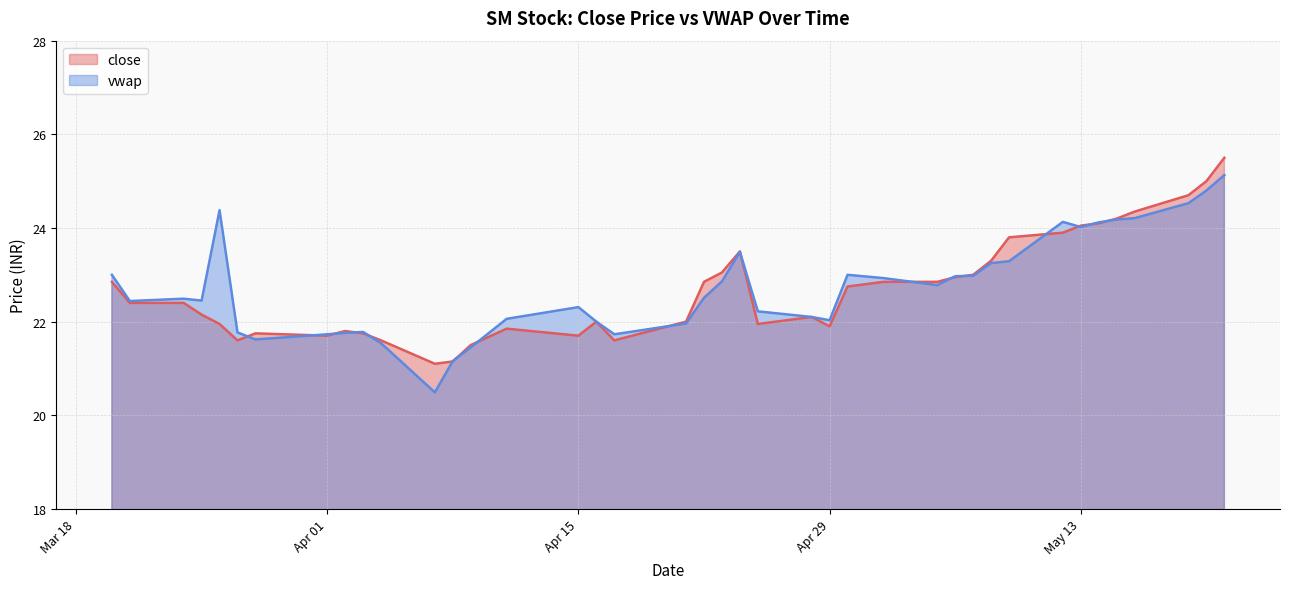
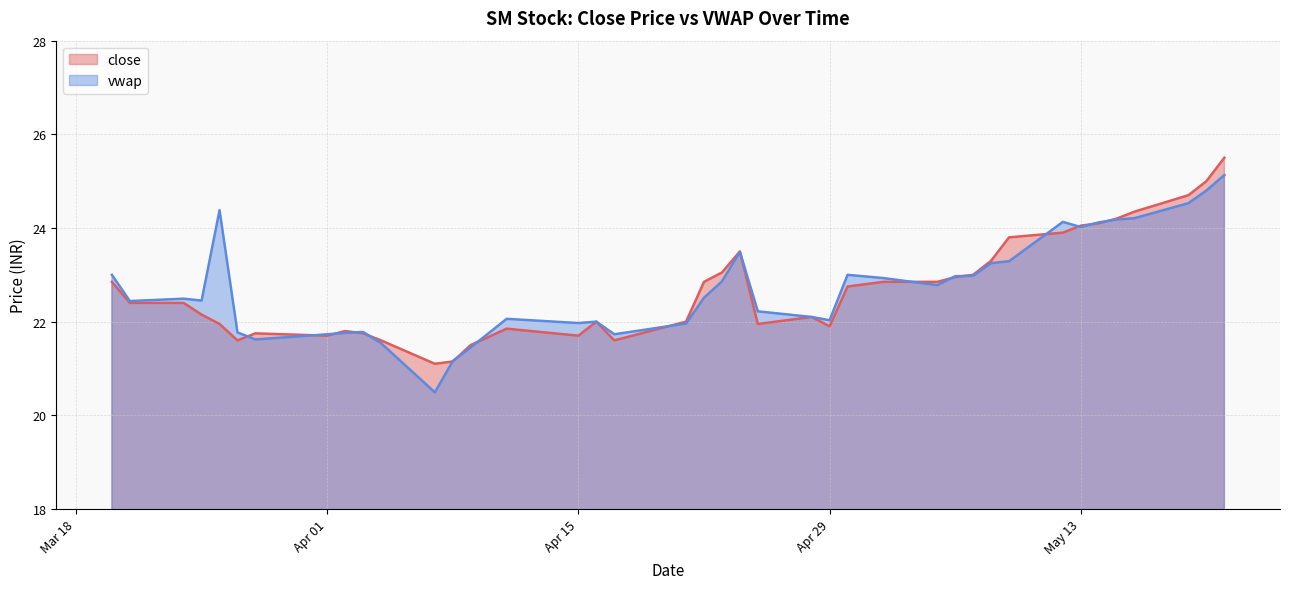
  {
    "close": {
      "Apr 15": 21.7,
      "Apr 29": 21.9
    },
    "vwap": {
-     "Apr 15": 22.3,
+     "Apr 15": 22.0,
      "Apr 29": 22.0
    }
  }
